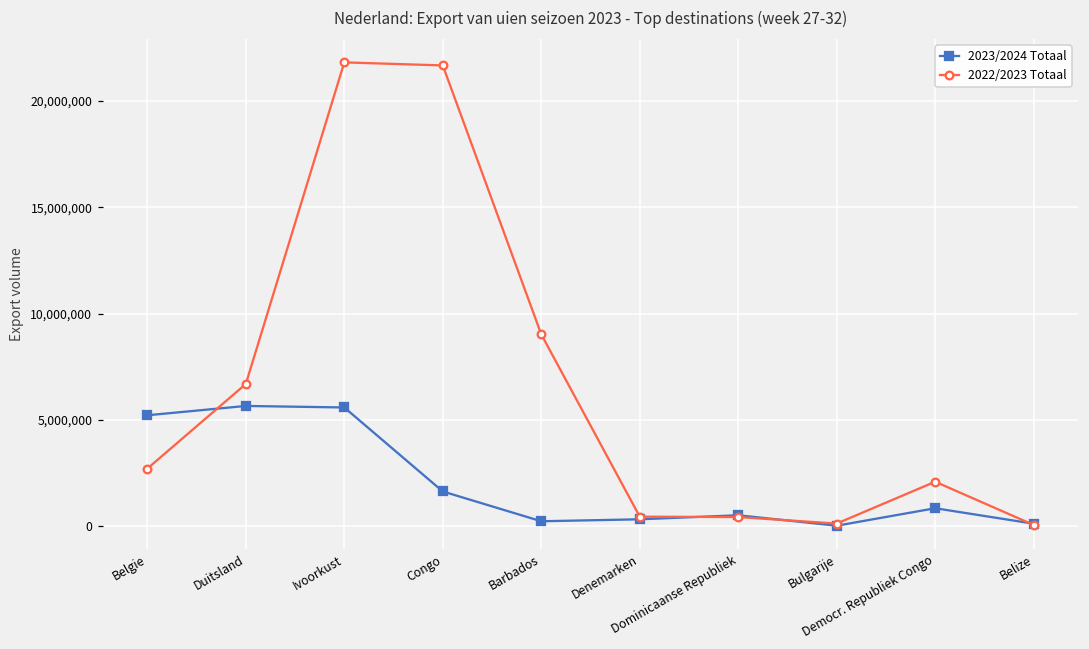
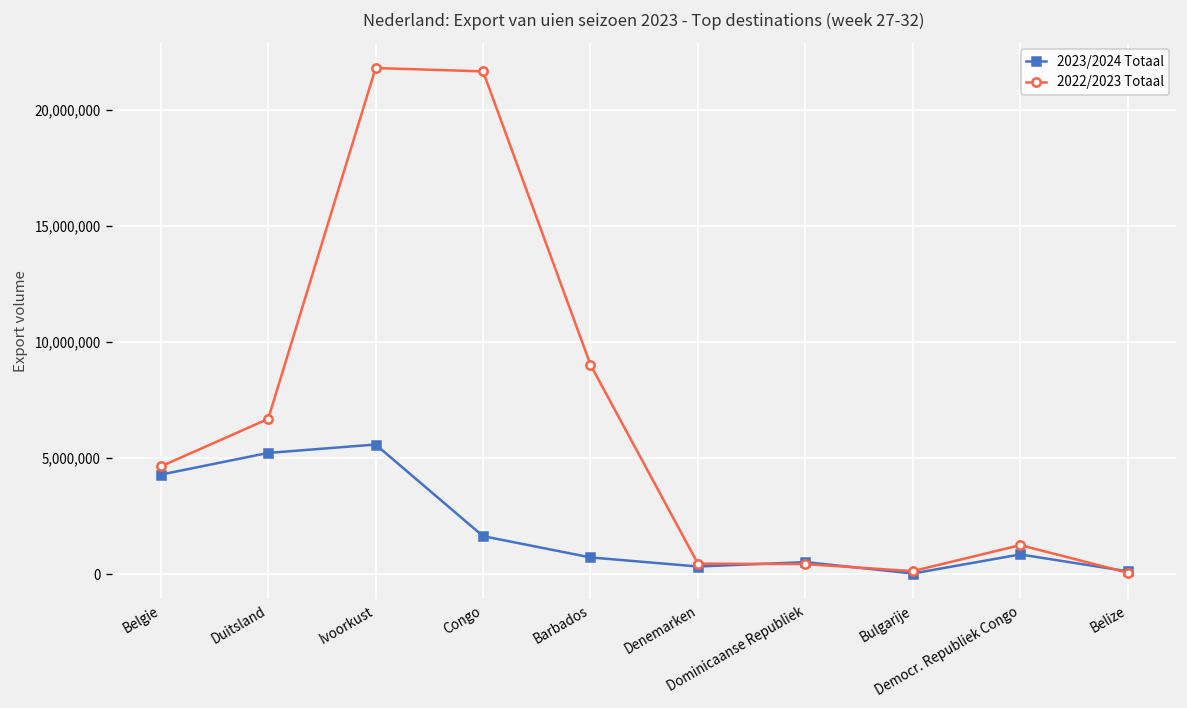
  {
    "2023/2024 Totaal": {
-     "Belgie": "5,200,000",
-     "Duitsland": "5,700,000",
+     "Belgie": "4,300,000",
+     "Duitsland": "5,200,000",
      "Ivoorkust": "5,600,000",
      "Congo": "1,600,000",
-     "Barbados": "200,000",
+     "Barbados": "700,000",
      "Democr. Republiek Congo": "800,000"
    },
    "2022/2023 Totaal": {
-     "Belgie": "2,700,000",
+     "Belgie": "4,600,000",
      "Duitsland": "6,700,000",
      "Ivoorkust": "21,800,000",
      "Congo": "21,700,000",
      "Barbados": "9,000,000",
-     "Democr. Republiek Congo": "2,100,000"
+     "Democr. Republiek Congo": "1,200,000"
    }
  }
